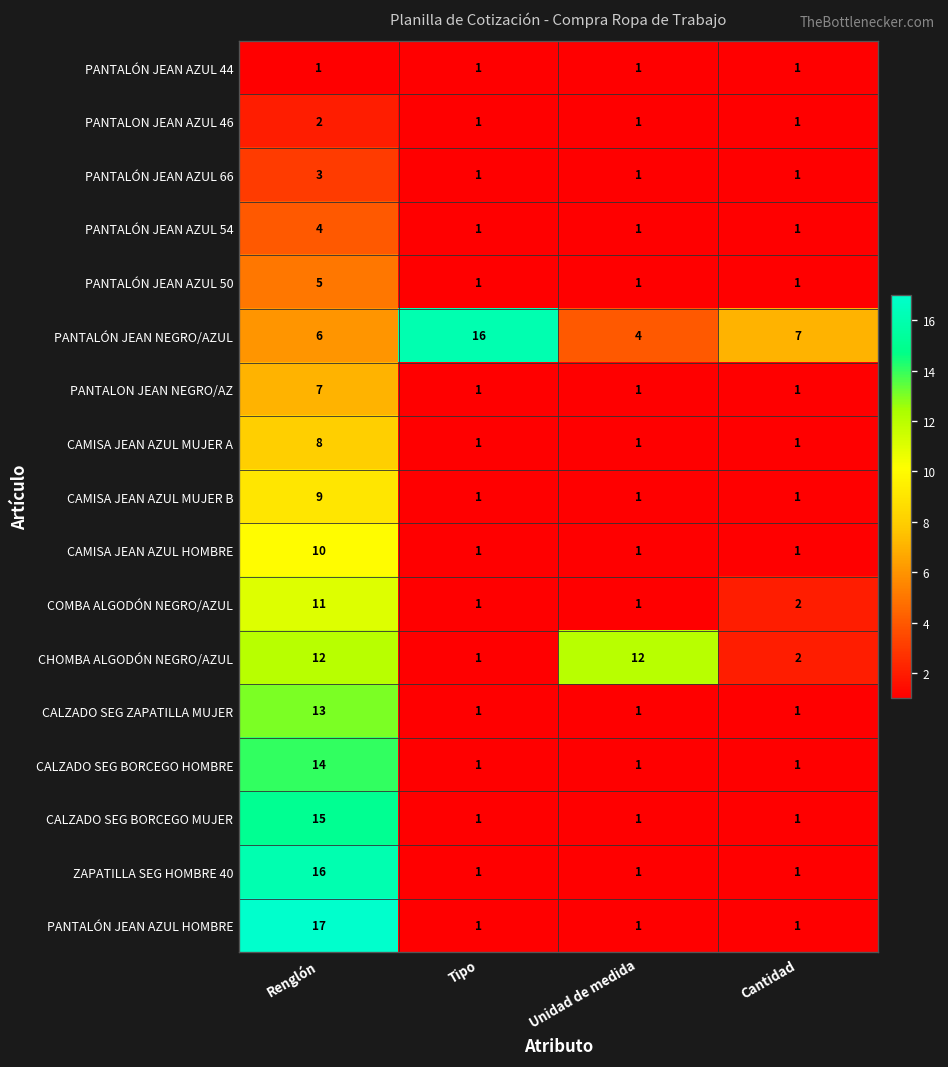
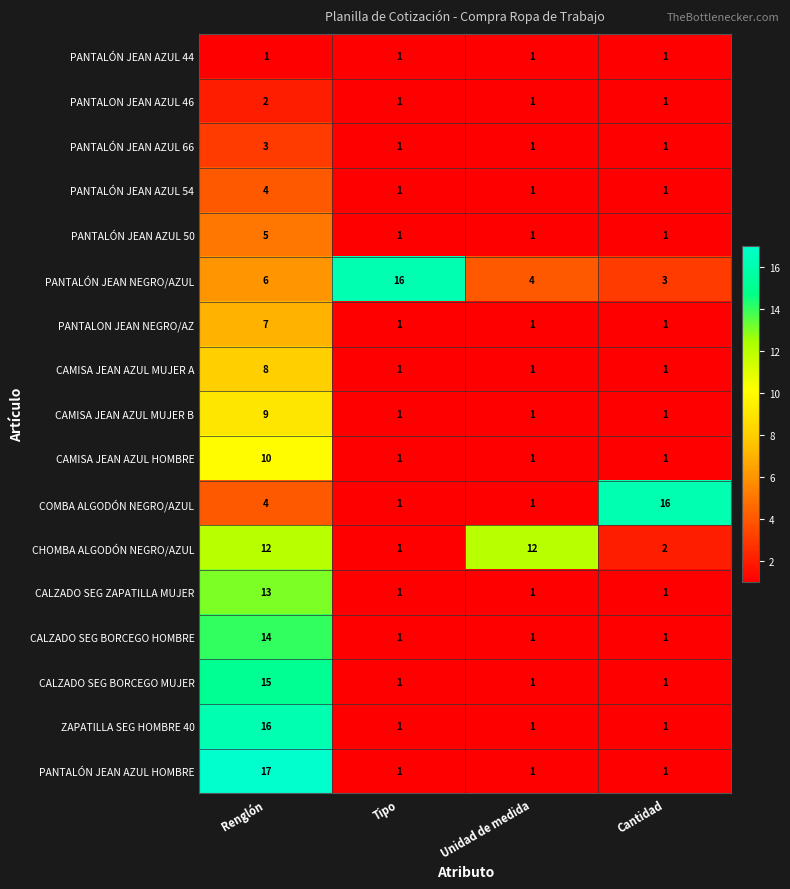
  {
    "PANTALÓN JEAN AZUL 44": {
      "Renglón": 1,
      "Tipo": 1,
      "Unidad de medida": 1,
      "Cantidad": 1
    },
    "PANTALON JEAN AZUL 46": {
      "Renglón": 2,
      "Tipo": 1,
      "Unidad de medida": 1,
      "Cantidad": 1
    },
    "PANTALÓN JEAN AZUL 66": {
      "Renglón": 3,
      "Tipo": 1,
      "Unidad de medida": 1,
      "Cantidad": 1
    },
    "PANTALÓN JEAN AZUL 54": {
      "Renglón": 4,
      "Tipo": 1,
      "Unidad de medida": 1,
      "Cantidad": 1
    },
    "PANTALÓN JEAN AZUL 50": {
      "Renglón": 5,
      "Tipo": 1,
      "Unidad de medida": 1,
      "Cantidad": 1
    },
    "PANTALÓN JEAN NEGRO/AZUL": {
      "Renglón": 6,
      "Tipo": 16,
      "Unidad de medida": 4,
-     "Cantidad": 7
+     "Cantidad": 3
    },
    "PANTALON JEAN NEGRO/AZ": {
      "Renglón": 7,
      "Tipo": 1,
      "Unidad de medida": 1,
      "Cantidad": 1
    },
    "CAMISA JEAN AZUL MUJER A": {
      "Renglón": 8,
      "Tipo": 1,
      "Unidad de medida": 1,
      "Cantidad": 1
    },
    "CAMISA JEAN AZUL MUJER B": {
      "Renglón": 9,
      "Tipo": 1,
      "Unidad de medida": 1,
      "Cantidad": 1
    },
    "CAMISA JEAN AZUL HOMBRE": {
      "Renglón": 10,
      "Tipo": 1,
      "Unidad de medida": 1,
      "Cantidad": 1
    },
    "COMBA ALGODÓN NEGRO/AZUL": {
-     "Renglón": 11,
+     "Renglón": 4,
      "Tipo": 1,
      "Unidad de medida": 1,
-     "Cantidad": 2
+     "Cantidad": 16
    },
    "CHOMBA ALGODÓN NEGRO/AZUL": {
      "Renglón": 12,
      "Tipo": 1,
      "Unidad de medida": 12,
      "Cantidad": 2
    },
    "CALZADO SEG ZAPATILLA MUJER": {
      "Renglón": 13,
      "Tipo": 1,
      "Unidad de medida": 1,
      "Cantidad": 1
    },
    "CALZADO SEG BORCEGO HOMBRE": {
      "Renglón": 14,
      "Tipo": 1,
      "Unidad de medida": 1,
      "Cantidad": 1
    },
    "CALZADO SEG BORCEGO MUJER": {
      "Renglón": 15,
      "Tipo": 1,
      "Unidad de medida": 1,
      "Cantidad": 1
    },
    "ZAPATILLA SEG HOMBRE 40": {
      "Renglón": 16,
      "Tipo": 1,
      "Unidad de medida": 1,
      "Cantidad": 1
    },
    "PANTALÓN JEAN AZUL HOMBRE": {
      "Renglón": 17,
      "Tipo": 1,
      "Unidad de medida": 1,
      "Cantidad": 1
    }
  }
